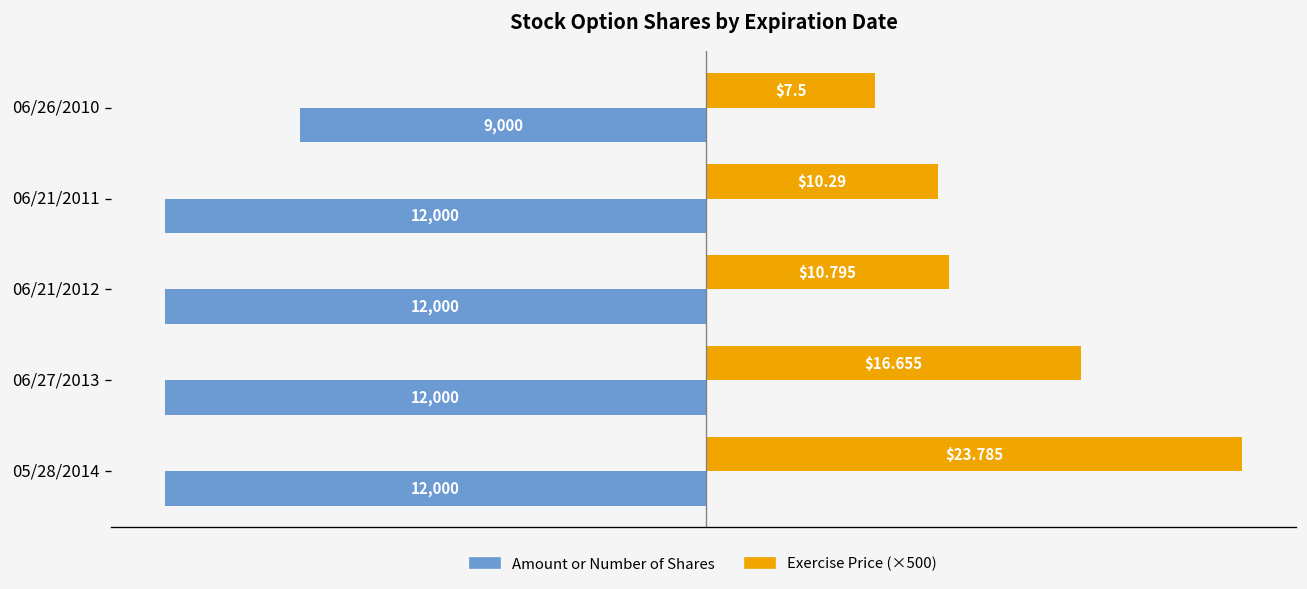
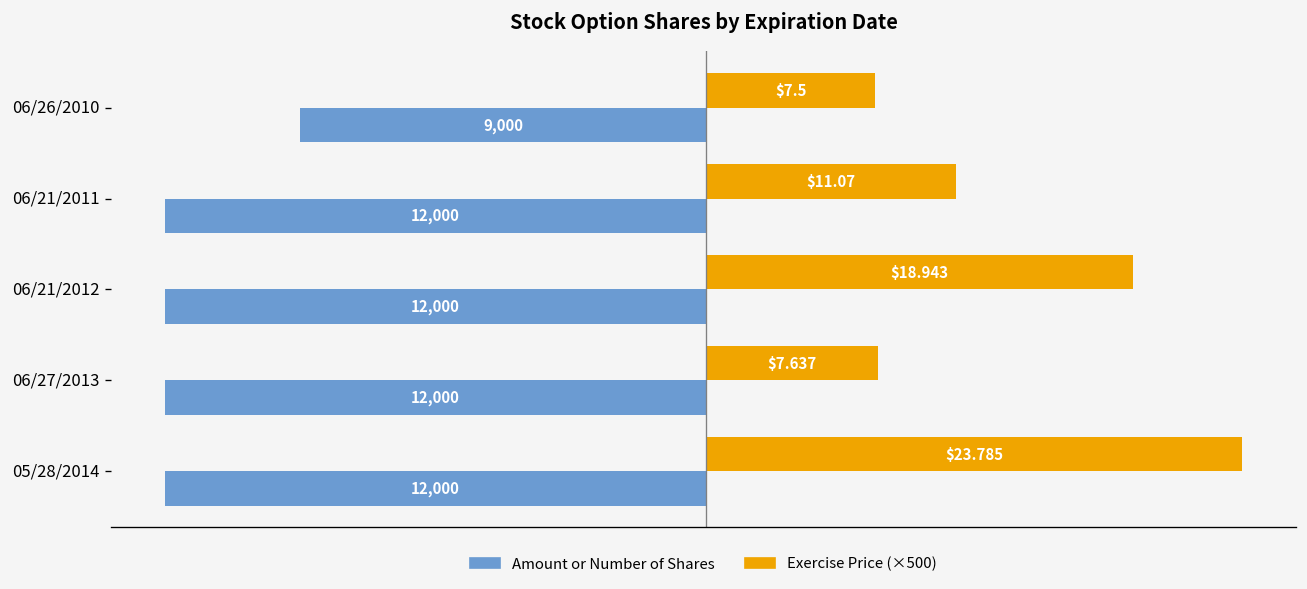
  {
    "Exercise Price (×500)": {
-     "06/21/2011": "$10.29",
-     "06/21/2012": "$10.795",
-     "06/27/2013": "$16.655"
+     "06/21/2011": "$11.07",
+     "06/21/2012": "$18.943",
+     "06/27/2013": "$7.637"
    }
  }
